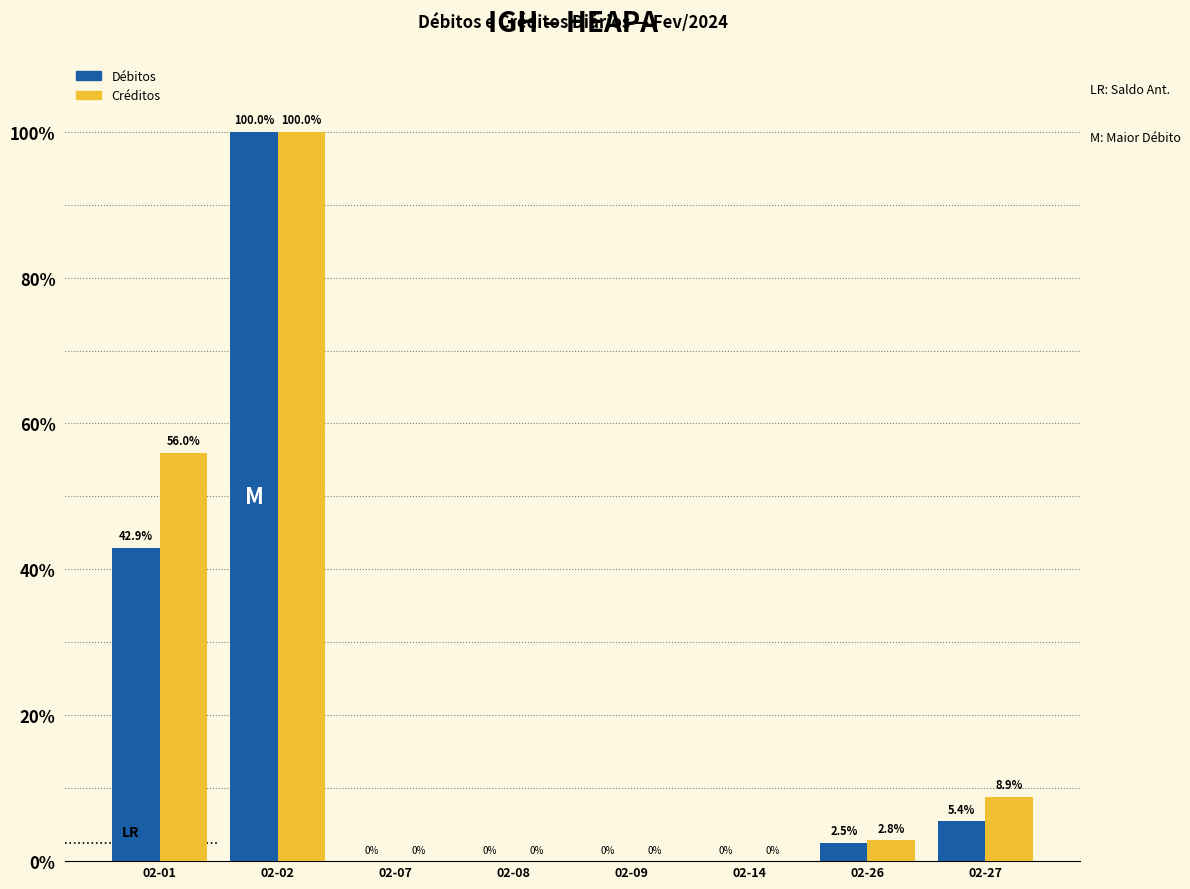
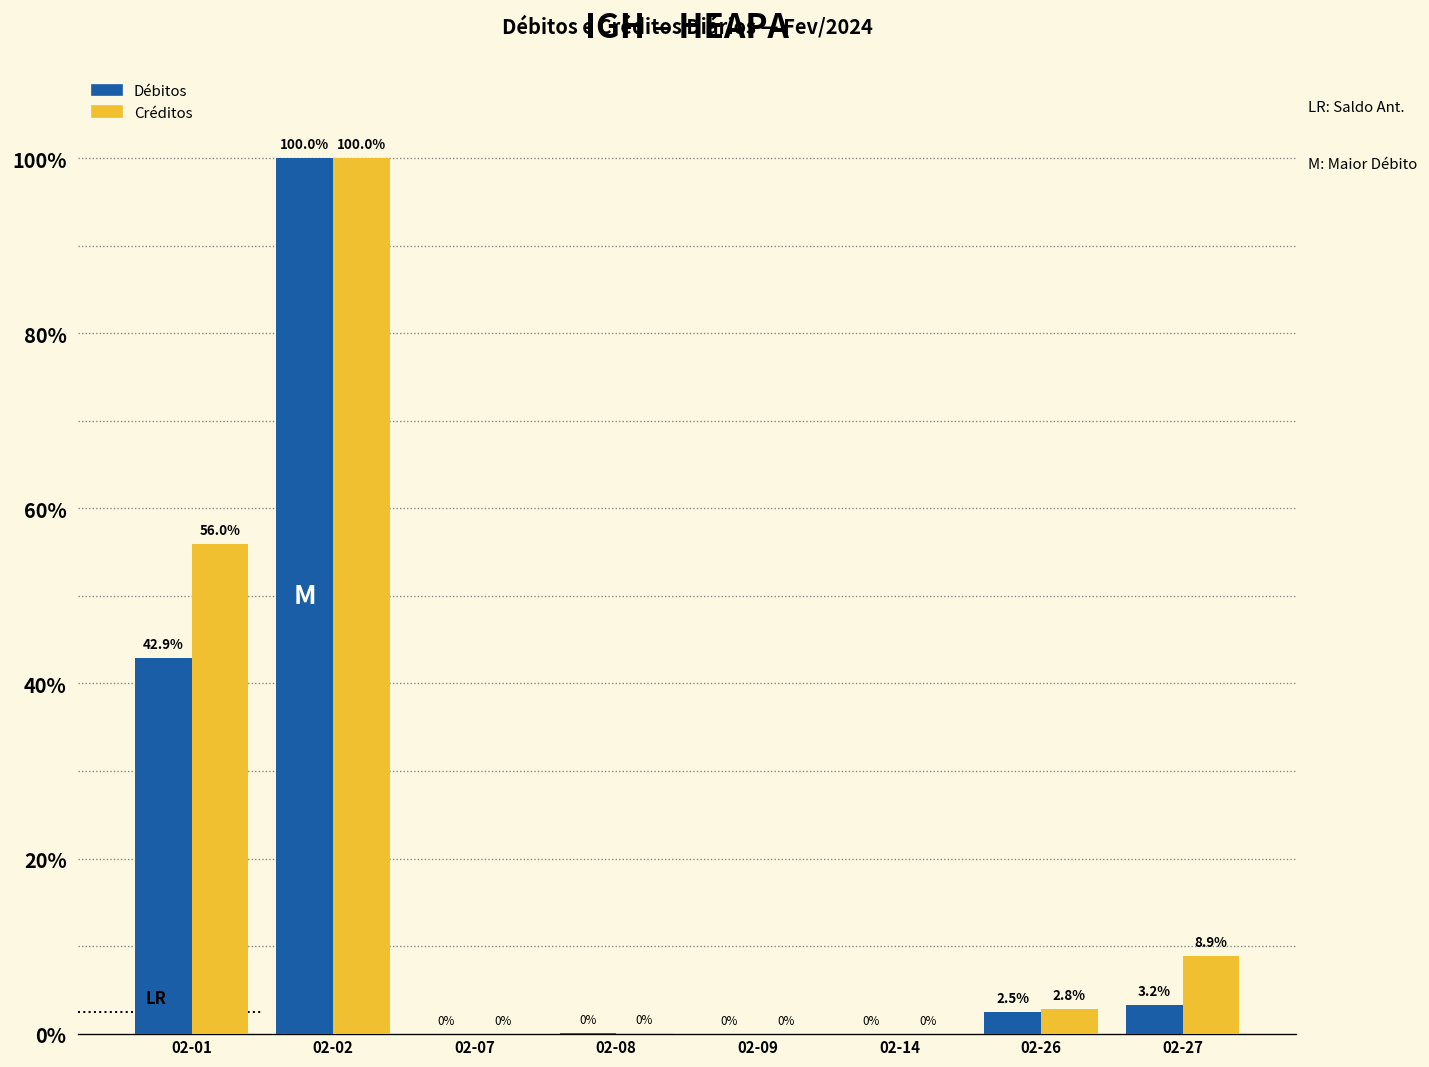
  {
    "Débitos": {
      "02-01": "42.9%",
      "02-02": "100.0%",
      "02-07": "0%",
      "02-08": "0%",
      "02-09": "0%",
      "02-14": "0%",
      "02-26": "2.5%",
-     "02-27": "5.4%"
+     "02-27": "3.2%"
    },
    "Créditos": {
      "02-01": "56.0%",
      "02-02": "100.0%",
      "02-07": "0%",
      "02-08": "0%",
      "02-09": "0%",
      "02-14": "0%",
      "02-26": "2.8%",
      "02-27": "8.9%"
    }
  }
